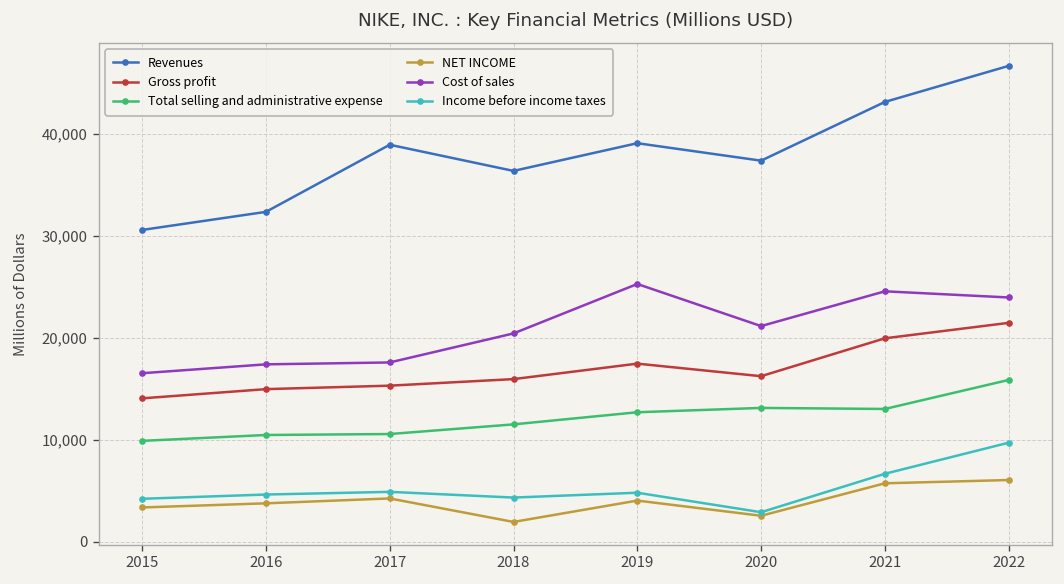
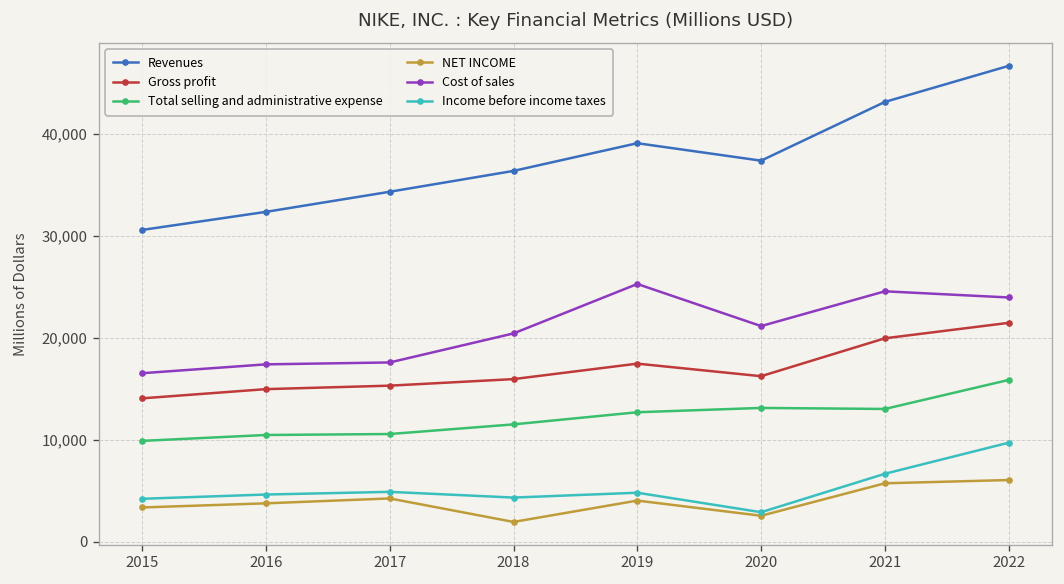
  {
    "Revenues": {
      "2015": "31,000",
      "2016": "32,000",
-     "2017": "39,000",
+     "2017": "34,000",
      "2018": "36,000",
      "2019": "39,000",
      "2020": "37,000",
      "2021": "43,000",
      "2022": "47,000"
    },
    "Gross profit": {
      "2015": "14,000",
      "2016": "15,000",
      "2017": "15,000",
      "2018": "16,000",
      "2019": "17,000",
      "2020": "16,000",
      "2021": "20,000",
      "2022": "21,000"
    },
    "Total selling and administrative expense": {
      "2015": "10,000",
      "2016": "10,000",
      "2017": "11,000",
      "2018": "12,000",
      "2019": "13,000",
      "2020": "13,000",
      "2021": "13,000",
      "2022": "16,000"
    },
    "NET INCOME": {
      "2015": "3,000",
      "2016": "4,000",
      "2017": "4,000",
      "2018": "2,000",
      "2019": "4,000",
      "2020": "3,000",
      "2021": "6,000",
      "2022": "6,000"
    },
    "Cost of sales": {
      "2015": "17,000",
      "2016": "17,000",
      "2017": "18,000",
      "2018": "20,000",
      "2019": "25,000",
      "2020": "21,000",
      "2021": "25,000",
      "2022": "24,000"
    },
    "Income before income taxes": {
      "2015": "4,000",
      "2016": "5,000",
      "2017": "5,000",
      "2018": "4,000",
      "2019": "5,000",
      "2020": "3,000",
      "2021": "7,000",
      "2022": "10,000"
    }
  }
